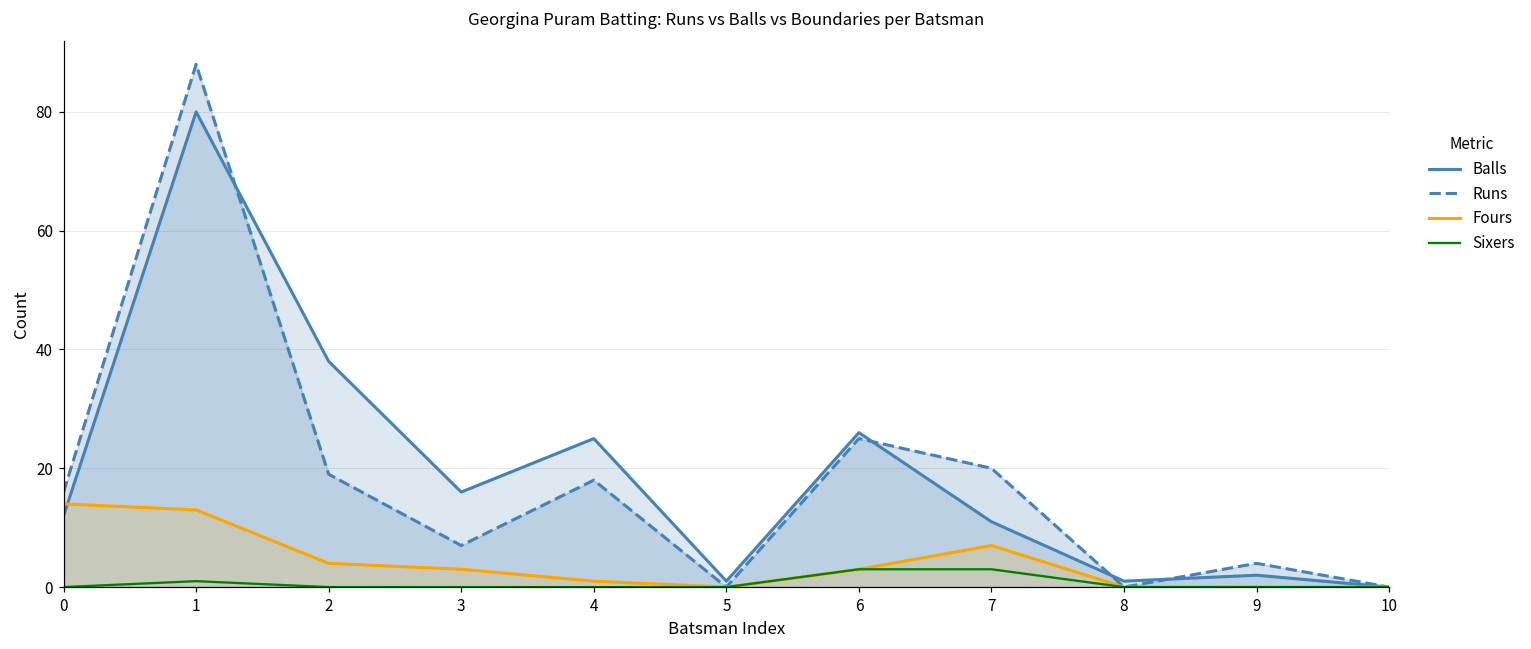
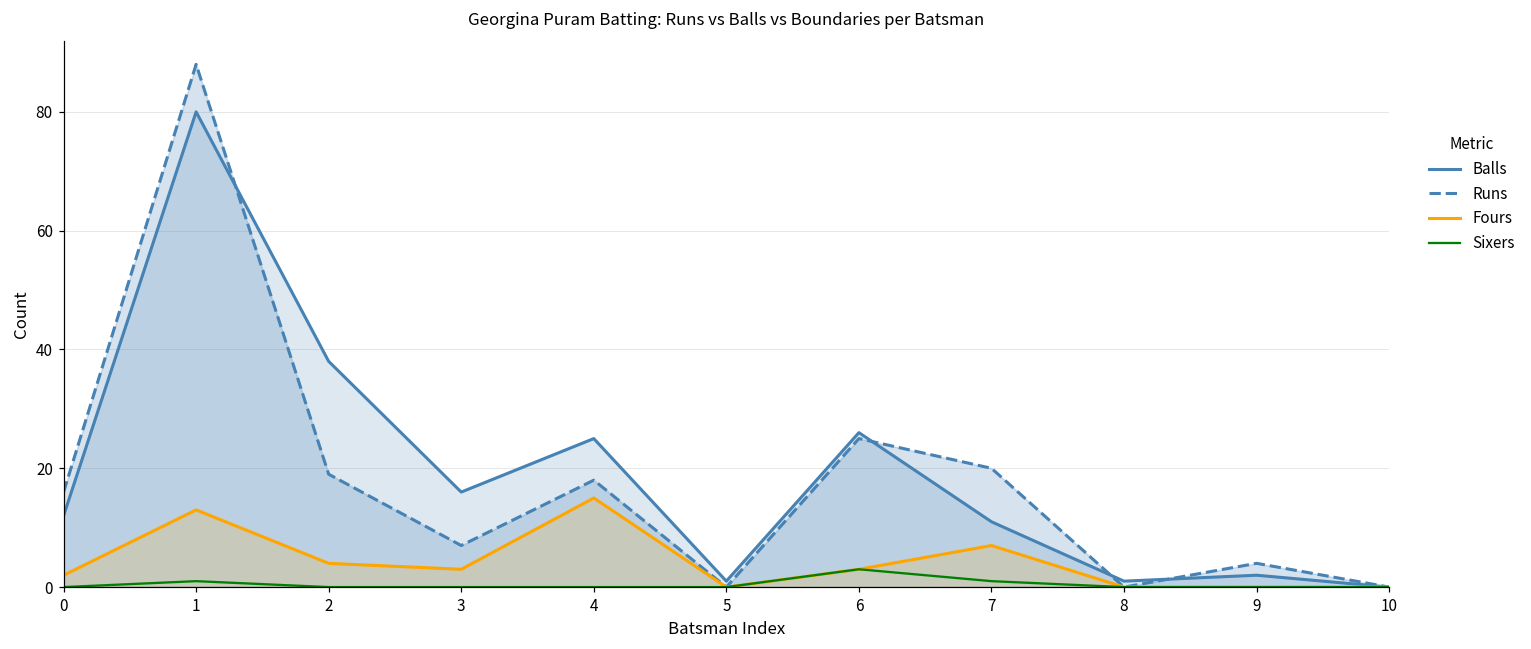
  {
    "Fours": {
-     "0": 14,
+     "0": 2,
      "1": 13,
      "2": 4,
      "3": 3,
-     "4": 1,
+     "4": 15,
      "7": 7
    },
    "Sixers": {
      "0": 0,
      "1": 1,
      "2": 0,
      "3": 0,
      "4": 0,
-     "7": 3
+     "7": 1
    }
  }
